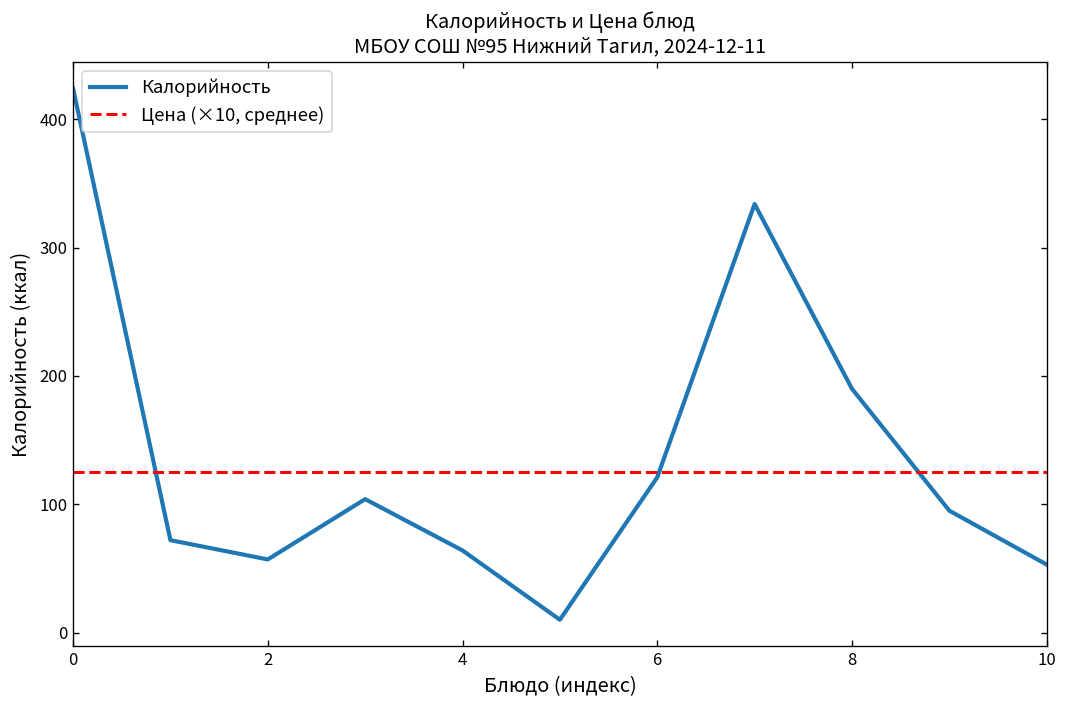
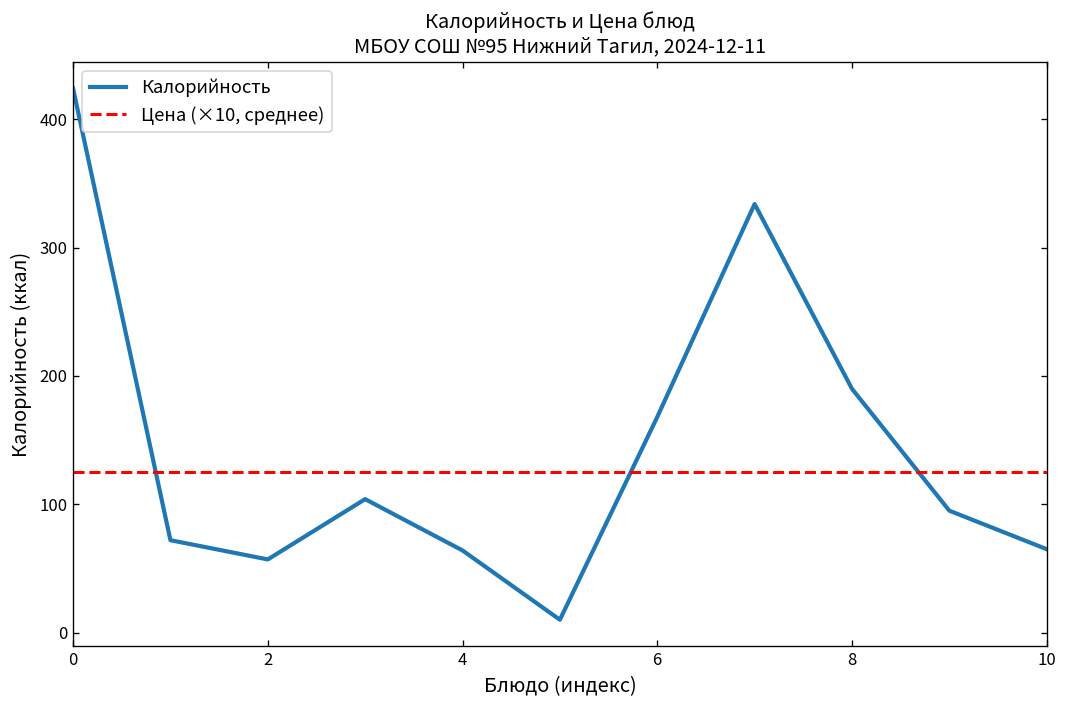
  {
    "0": 424,
    "2": 57,
    "4": 64,
-   "6": 121,
+   "6": 168,
    "8": 190,
-   "10": 53
+   "10": 65
  }
